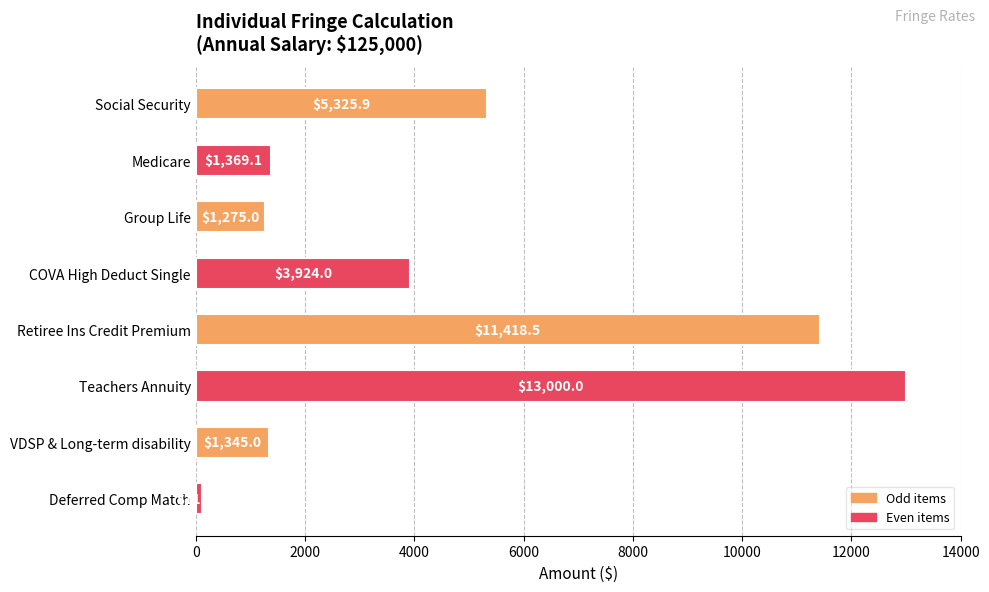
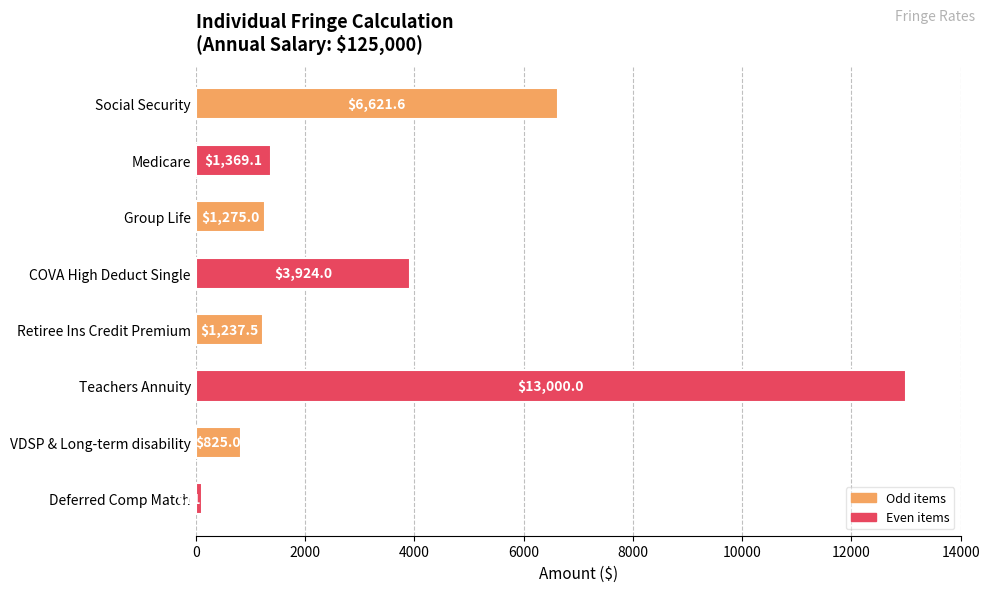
  {
-   "Social Security": "$5,325.9",
+   "Social Security": "$6,621.6",
    "Medicare": "$1,369.1",
    "Group Life": "$1,275.0",
    "COVA High Deduct Single": "$3,924.0",
-   "Retiree Ins Credit Premium": "$11,418.5",
+   "Retiree Ins Credit Premium": "$1,237.5",
    "Teachers Annuity": "$13,000.0",
-   "VDSP & Long-term disability": "$1,345.0"
+   "VDSP & Long-term disability": "$825.0"
  }
